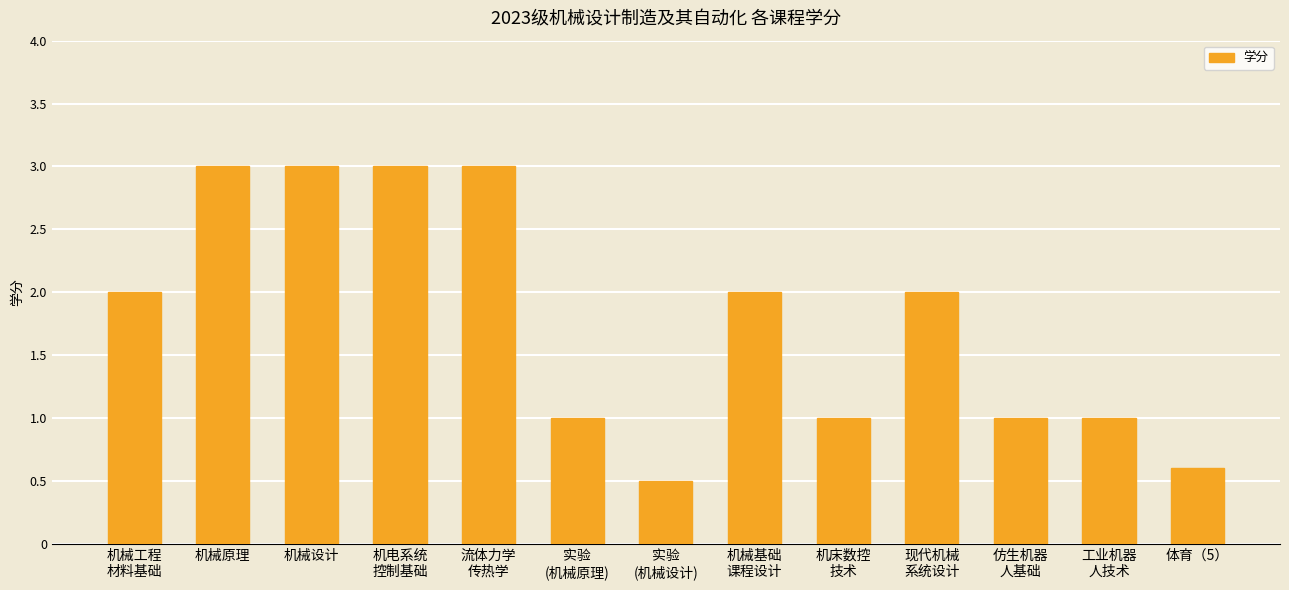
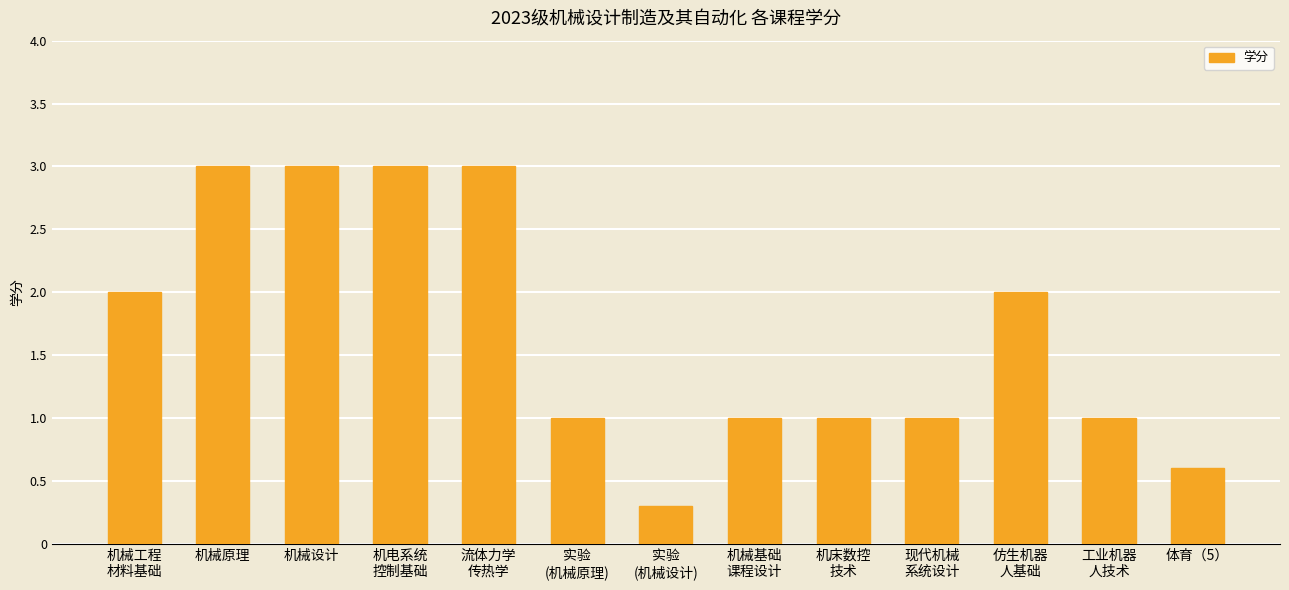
  {
    "机械工程 材料基础": 2.0,
    "机械原理": 3.0,
    "机械设计": 3.0,
    "机电系统 控制基础": 3.0,
    "流体力学 传热学": 3.0,
    "实验 (机械原理)": 1.0,
-   "实验 (机械设计)": 0.5,
-   "机械基础 课程设计": 2,
+   "实验 (机械设计)": 0.3,
+   "机械基础 课程设计": 1,
    "机床数控 技术": 1.0,
-   "现代机械 系统设计": 2,
-   "仿生机器 人基础": 1,
+   "现代机械 系统设计": 1,
+   "仿生机器 人基础": 2,
    "工业机器 人技术": 1.0,
    "体育（5）": 0.6
  }
